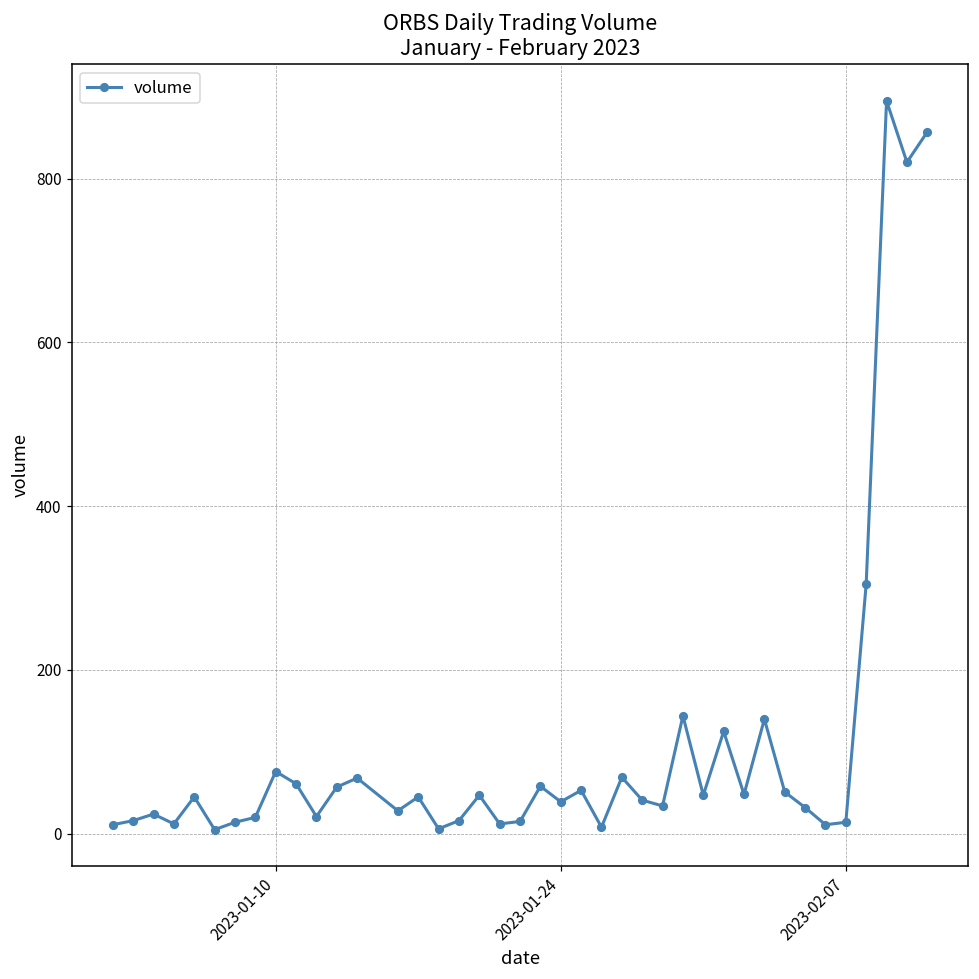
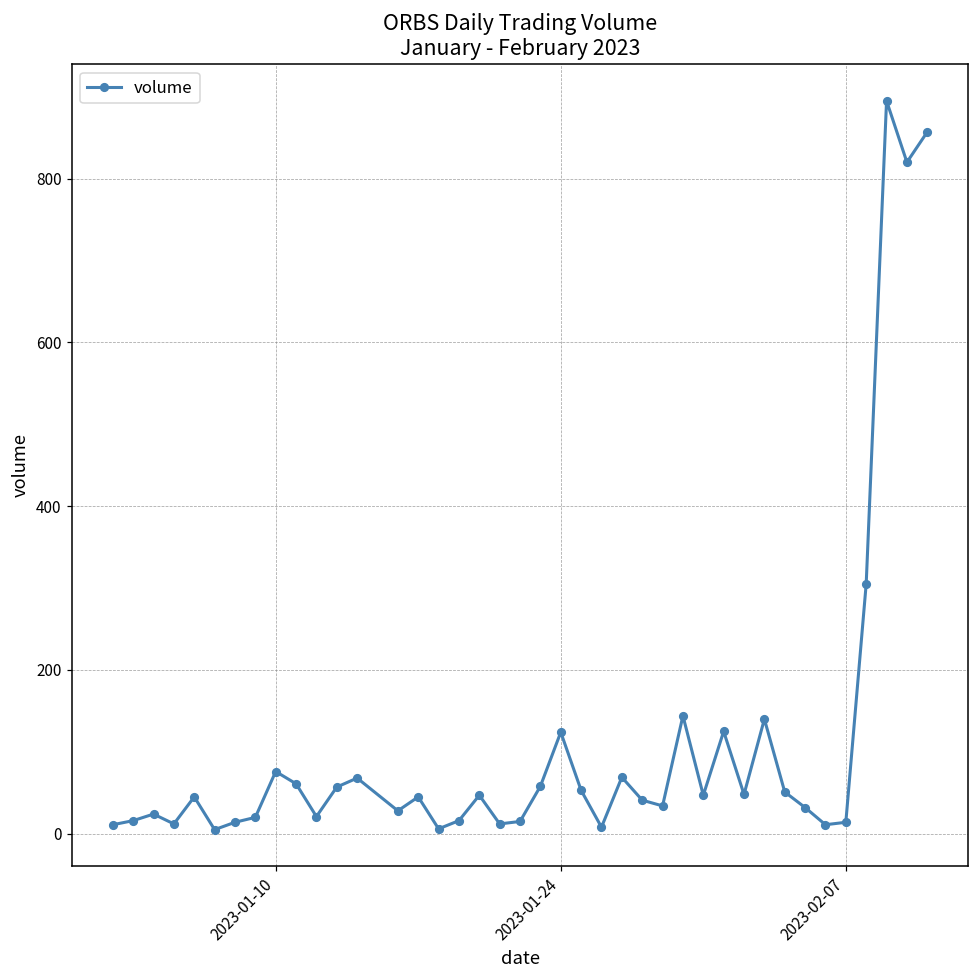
  {
    "2023-01-10": 80,
-   "2023-01-24": 40,
+   "2023-01-24": 120,
    "2023-02-07": 10
  }
